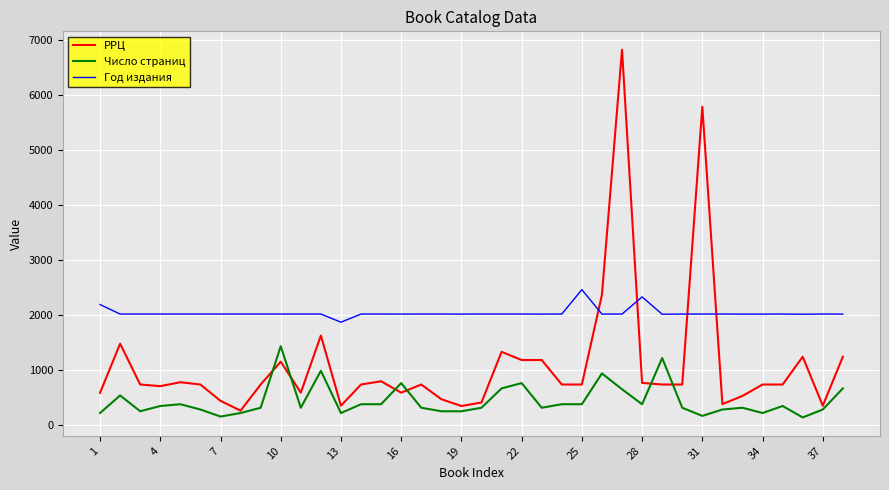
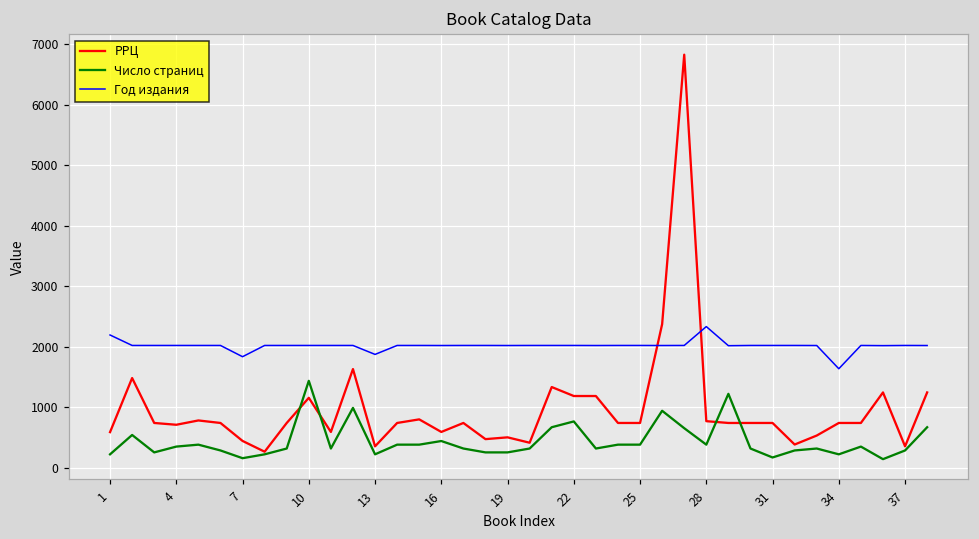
  {
    "РРЦ": {
      "1": 600,
      "4": 700,
      "7": 400,
      "10": 1200,
      "13": 400,
      "16": 600,
-     "19": 400,
+     "19": 500,
      "22": 1200,
      "25": 700,
      "28": 800,
-     "31": 5800,
+     "31": 700,
      "34": 700,
      "37": 400
    },
    "Число страниц": {
      "1": 200,
      "4": 400,
      "7": 200,
      "10": 1400,
      "13": 200,
-     "16": 800,
+     "16": 400,
      "19": 300,
      "22": 800,
      "25": 400,
      "28": 400,
      "31": 200,
      "34": 200,
      "37": 300
    },
    "Год издания": {
      "1": 2200,
      "4": 2000,
-     "7": 2000,
+     "7": 1800,
      "10": 2000,
      "13": 1900,
      "16": 2000,
      "19": 2000,
      "22": 2000,
-     "25": 2500,
+     "25": 2000,
      "28": 2300,
      "31": 2000,
-     "34": 2000,
+     "34": 1600,
      "37": 2000
    }
  }
